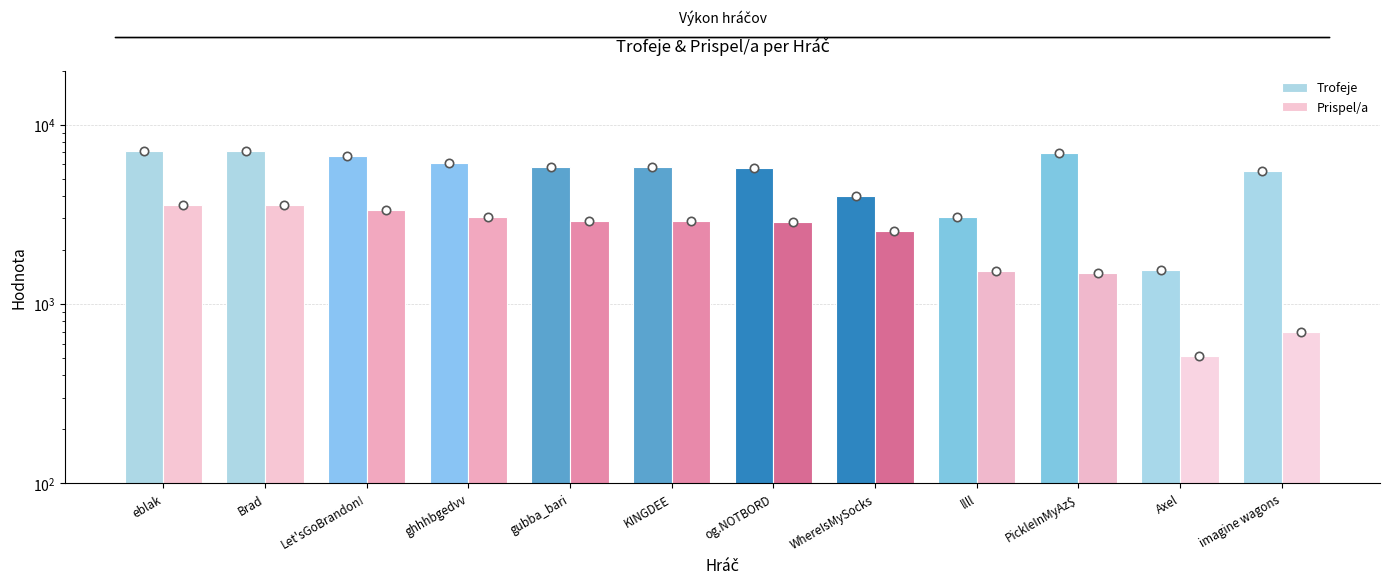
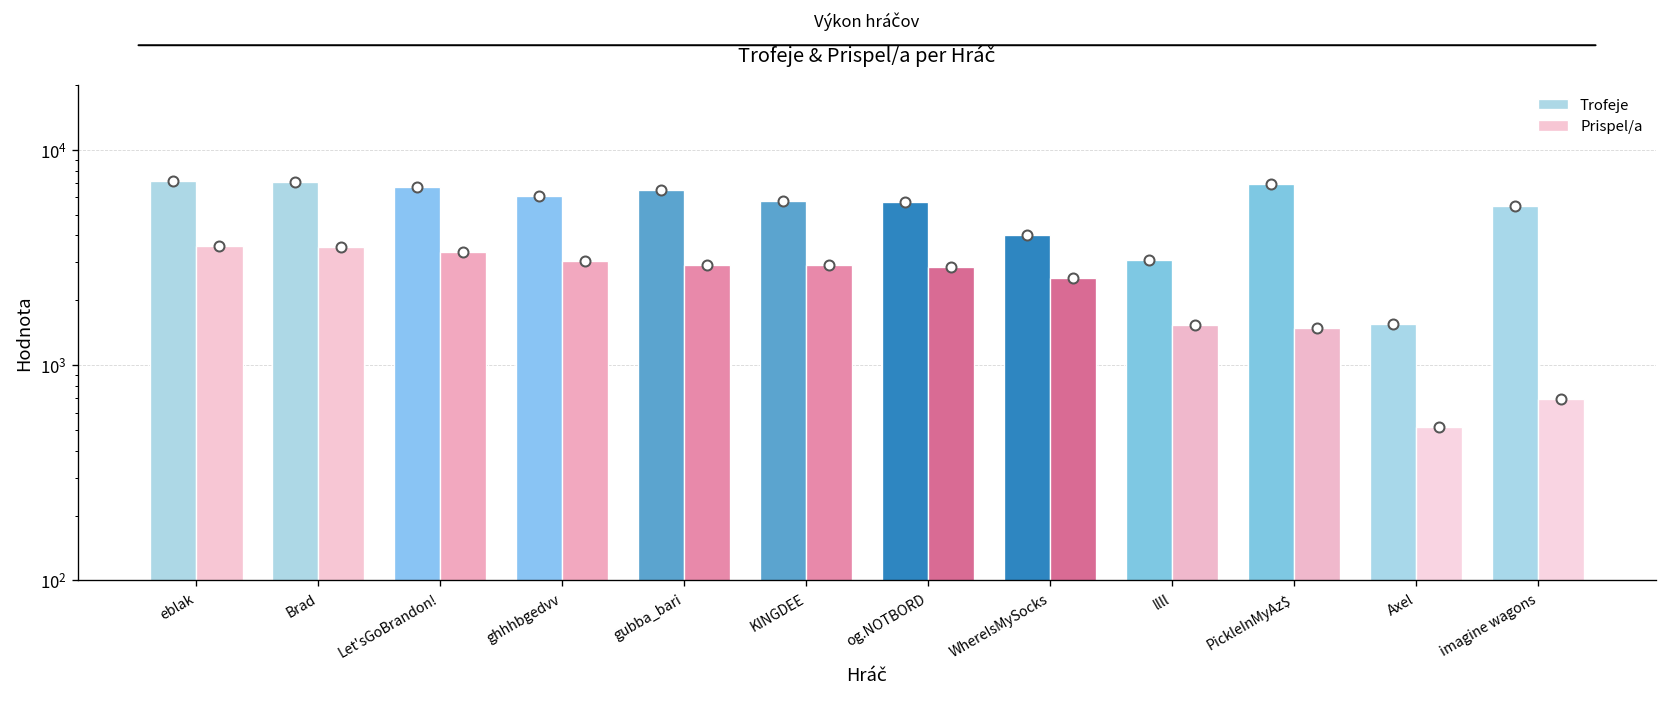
  {
    "Trofeje": {
      "eblak": 7200,
      "Brad": 7100,
      "Let'sGoBrandon!": 6700,
      "ghhhbgedvv": 6100,
-     "gubba_bari": 5800,
+     "gubba_bari": 6500,
      "KINGDEE": 5800,
      "og.NOTBORD": 5700,
      "WhereIsMySocks": 4000,
      "llll": 3100,
      "PickleInMyAz$": 6900,
      "Axel": 1600,
      "imagine wagons": 5500
    },
    "Prispel/a": {
      "eblak": 3600,
      "Brad": 3500,
      "Let'sGoBrandon!": 3400,
      "ghhhbgedvv": 3100,
      "gubba_bari": 2900,
      "KINGDEE": 2900,
      "og.NOTBORD": 2900,
      "WhereIsMySocks": 2500,
      "llll": 1500,
      "PickleInMyAz$": 1500,
      "Axel": 510,
      "imagine wagons": 700
    }
  }
